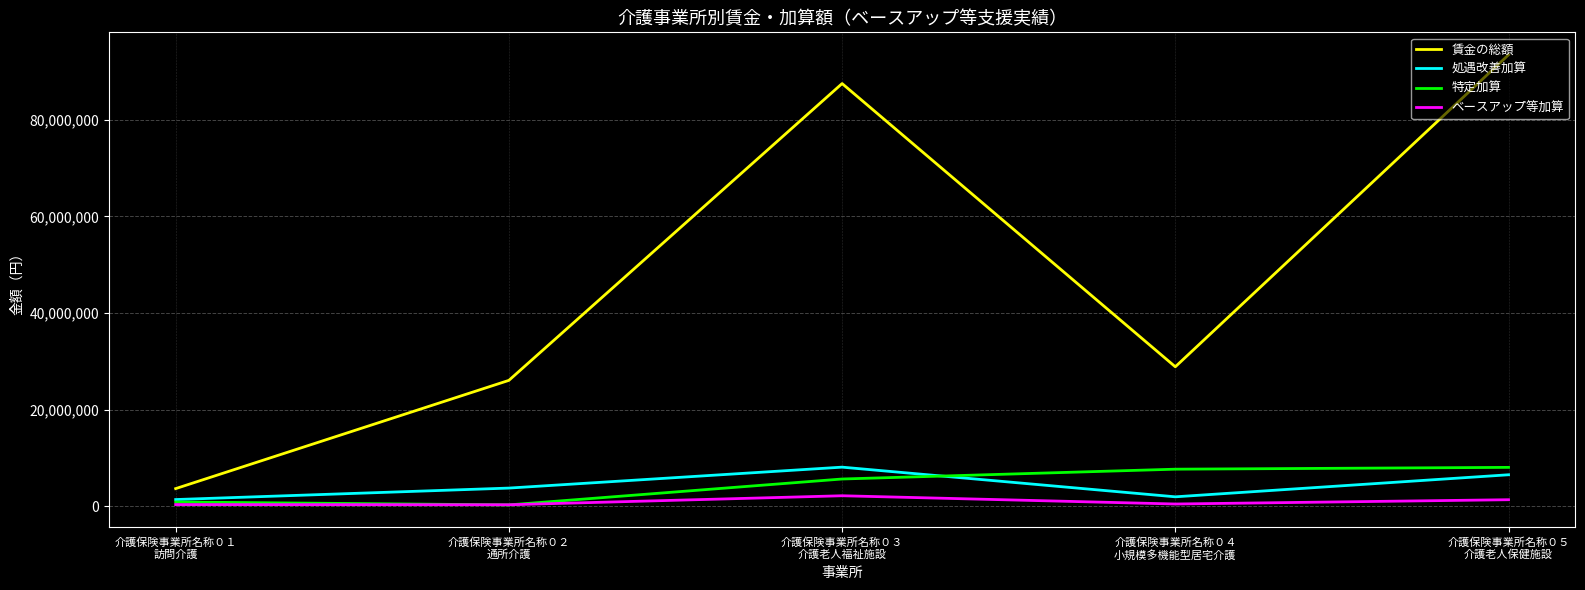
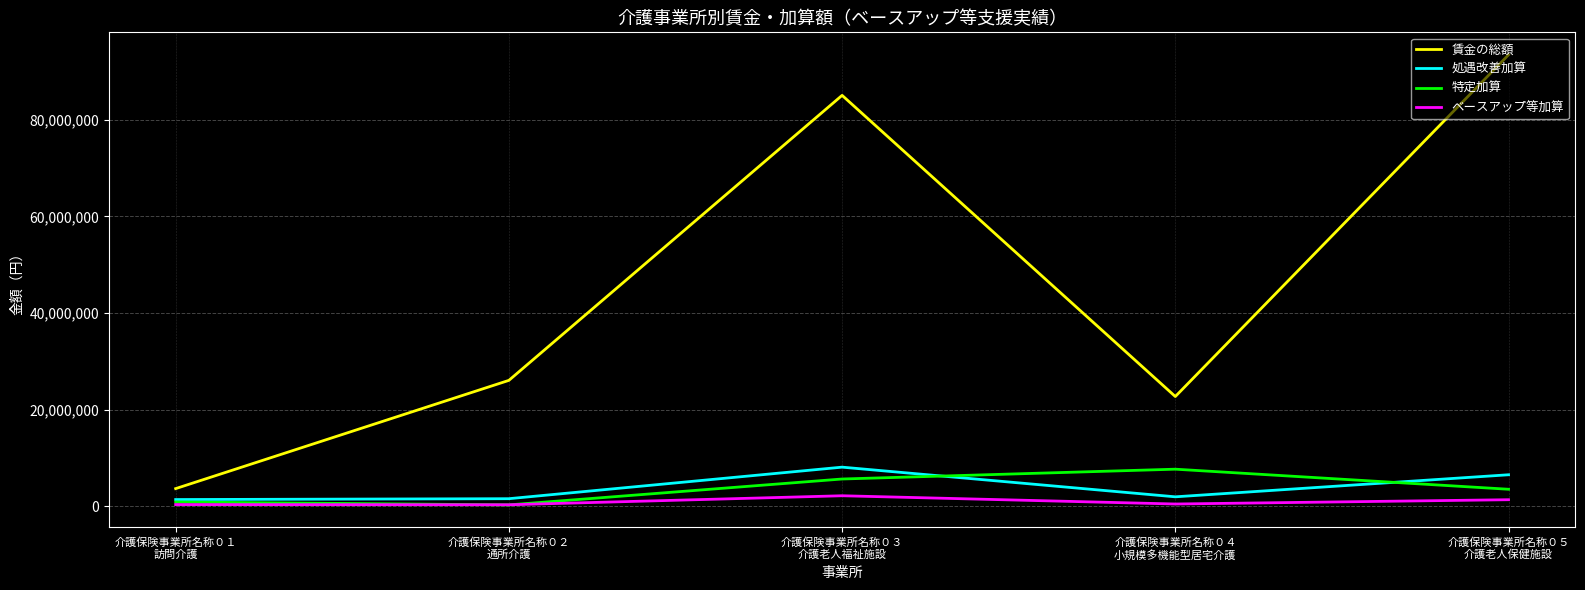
  {
    "賃金の総額": {
      "介護保険事業所名称０１ 訪問介護": "4,000,000",
      "介護保険事業所名称０２ 通所介護": "26,000,000",
-     "介護保険事業所名称０３ 介護老人福祉施設": "87,000,000",
-     "介護保険事業所名称０４ 小規模多機能型居宅介護": "29,000,000"
+     "介護保険事業所名称０３ 介護老人福祉施設": "85,000,000",
+     "介護保険事業所名称０４ 小規模多機能型居宅介護": "23,000,000"
    },
    "処遇改善加算": {
-     "介護保険事業所名称０２ 通所介護": "4,000,000",
+     "介護保険事業所名称０２ 通所介護": "2,000,000",
      "介護保険事業所名称０３ 介護老人福祉施設": "8,000,000",
      "介護保険事業所名称０４ 小規模多機能型居宅介護": "2,000,000",
      "介護保険事業所名称０５ 介護老人保健施設": "6,000,000"
    },
    "特定加算": {
      "介護保険事業所名称０３ 介護老人福祉施設": "6,000,000",
      "介護保険事業所名称０４ 小規模多機能型居宅介護": "8,000,000",
-     "介護保険事業所名称０５ 介護老人保健施設": "8,000,000"
+     "介護保険事業所名称０５ 介護老人保健施設": "3,000,000"
    },
    "ベースアップ等加算": {
      "介護保険事業所名称０１ 訪問介護": "0",
      "介護保険事業所名称０３ 介護老人福祉施設": "2,000,000",
      "介護保険事業所名称０４ 小規模多機能型居宅介護": "0",
      "介護保険事業所名称０５ 介護老人保健施設": "1,000,000"
    }
  }
